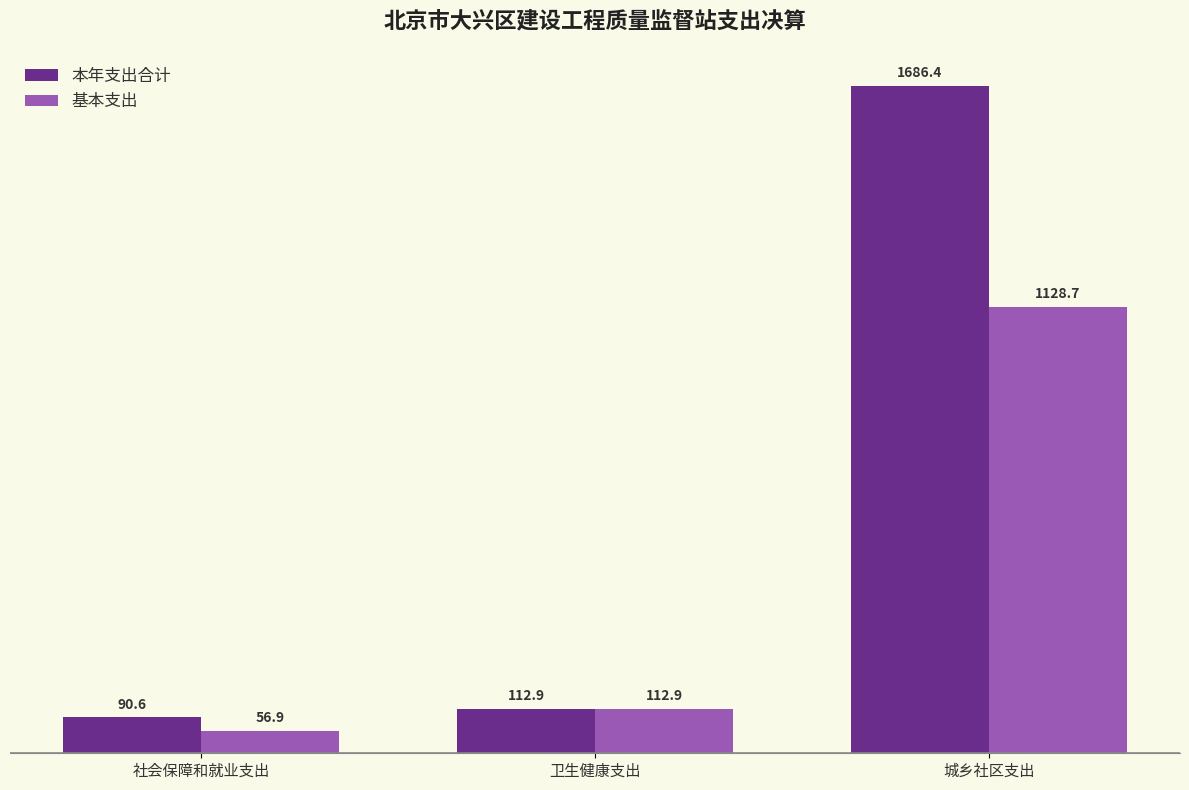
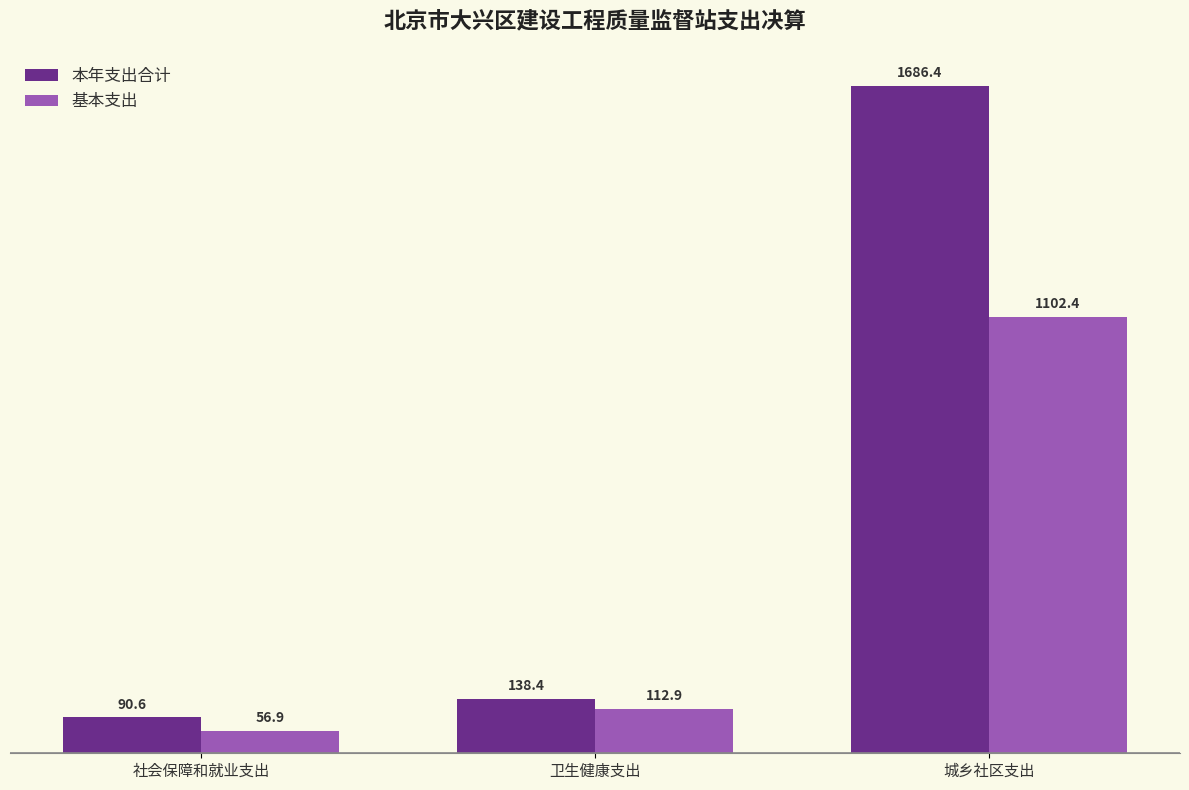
  {
    "本年支出合计": {
      "社会保障和就业支出": 90.6,
-     "卫生健康支出": 112.9,
+     "卫生健康支出": 138.4,
      "城乡社区支出": 1686.4
    },
    "基本支出": {
      "社会保障和就业支出": 56.9,
      "卫生健康支出": 112.9,
-     "城乡社区支出": 1128.7
+     "城乡社区支出": 1102.4
    }
  }
